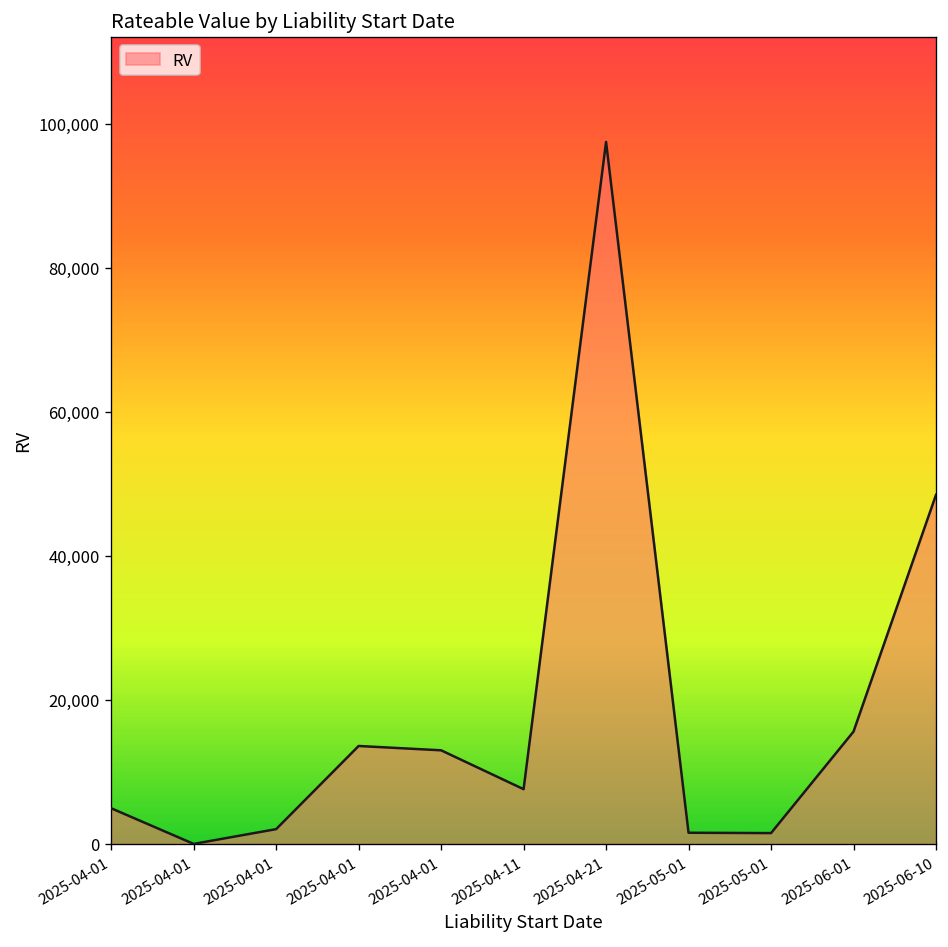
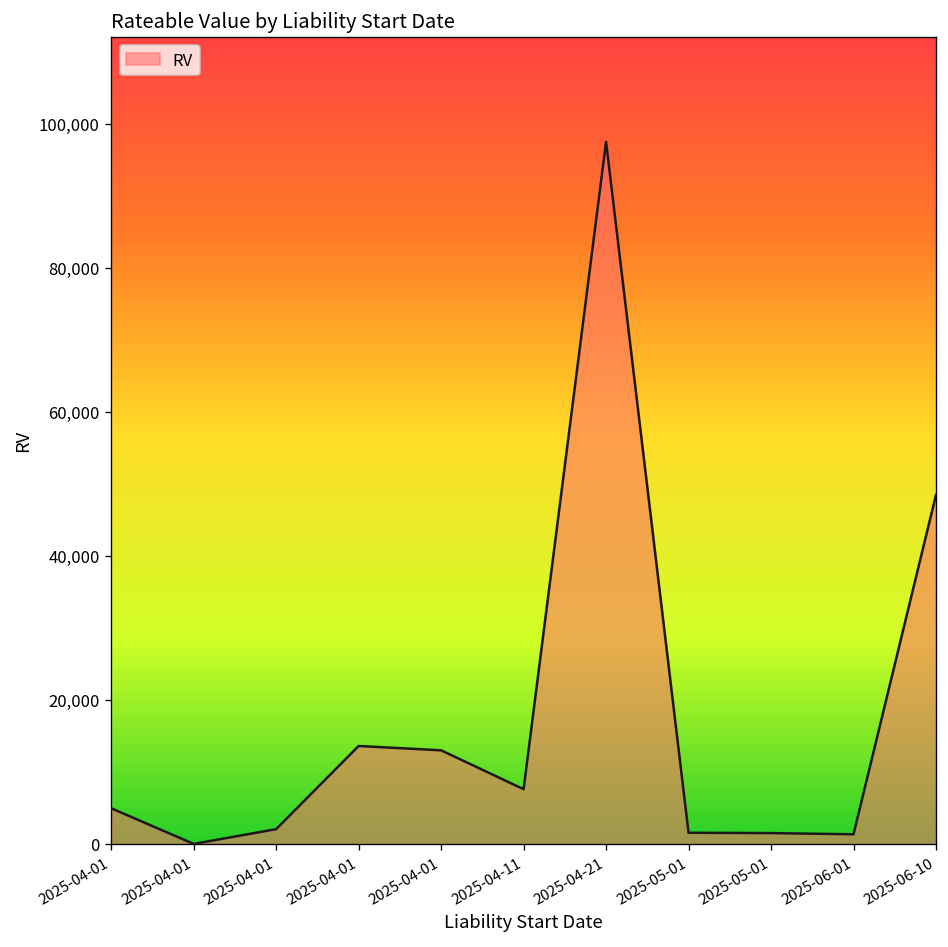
  {
    "2025-04-11": "8,000",
    "2025-04-21": "98,000",
-   "2025-06-01": "16,000",
+   "2025-06-01": "1,000",
    "2025-06-10": "48,000"
  }
